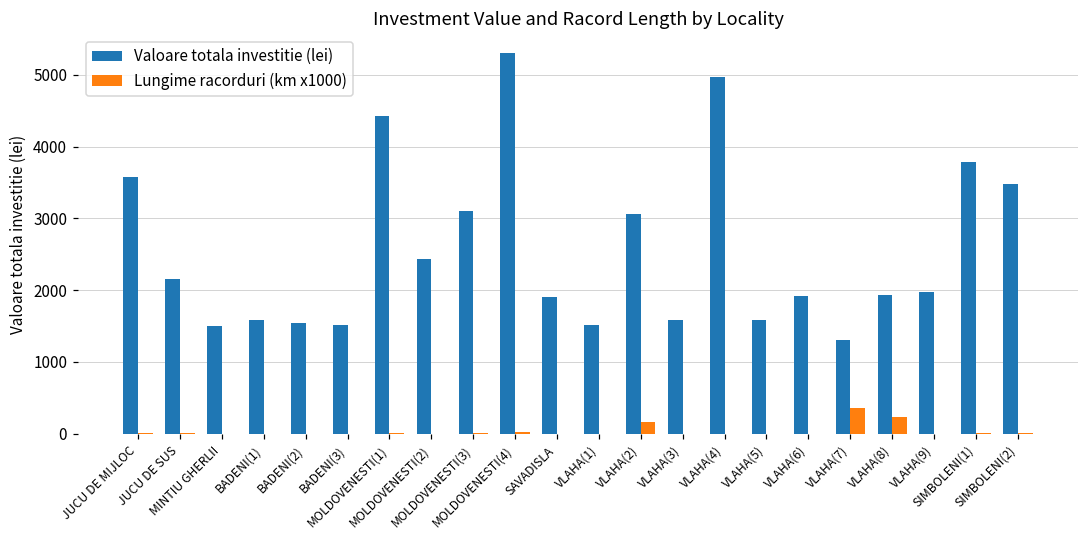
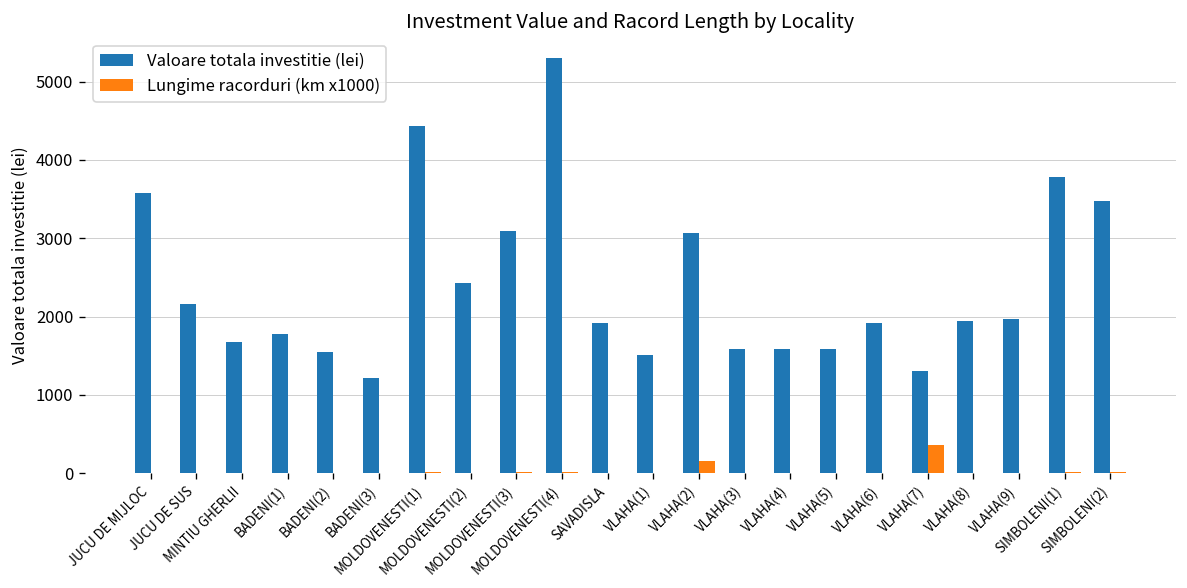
  {
    "Valoare totala investitie (lei)": {
      "JUCU DE MIJLOC": 3600,
      "JUCU DE SUS": 2200,
-     "MINTIU GHERLII": 1500,
-     "BADENI(1)": 1600,
+     "MINTIU GHERLII": 1700,
+     "BADENI(1)": 1800,
      "BADENI(2)": 1500,
-     "BADENI(3)": 1500,
+     "BADENI(3)": 1200,
      "MOLDOVENESTI(1)": 4400,
      "MOLDOVENESTI(2)": 2400,
      "MOLDOVENESTI(3)": 3100,
      "MOLDOVENESTI(4)": 5300,
      "SAVADISLA": 1900,
      "VLAHA(1)": 1500,
      "VLAHA(2)": 3100,
      "VLAHA(3)": 1600,
-     "VLAHA(4)": 5000,
+     "VLAHA(4)": 1600,
      "VLAHA(5)": 1600,
      "VLAHA(6)": 1900,
      "VLAHA(7)": 1300,
      "VLAHA(8)": 1900,
      "VLAHA(9)": 2000,
      "SIMBOLENI(1)": 3800,
      "SIMBOLENI(2)": 3500
    },
    "Lungime racorduri (km x1000)": {
      "VLAHA(2)": 200,
      "VLAHA(7)": 400,
-     "VLAHA(8)": 200
+     "VLAHA(8)": 0
    }
  }
